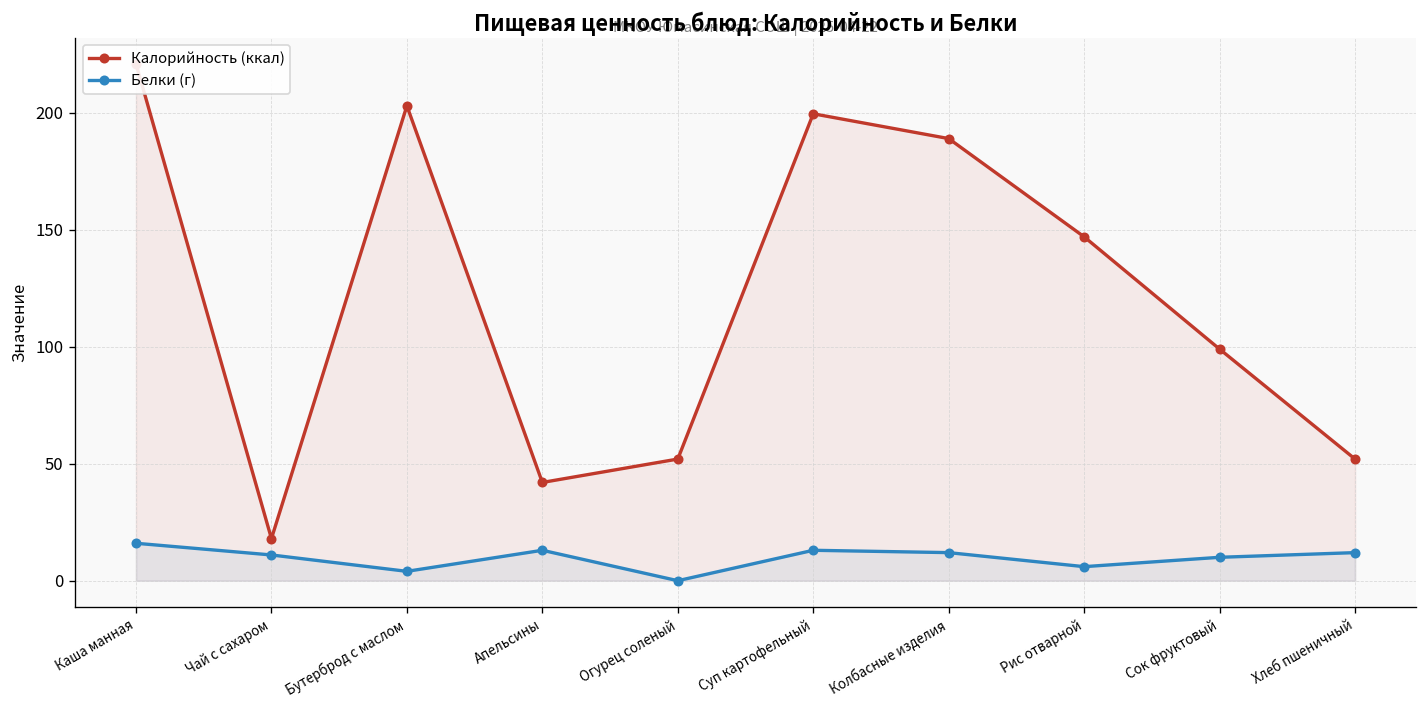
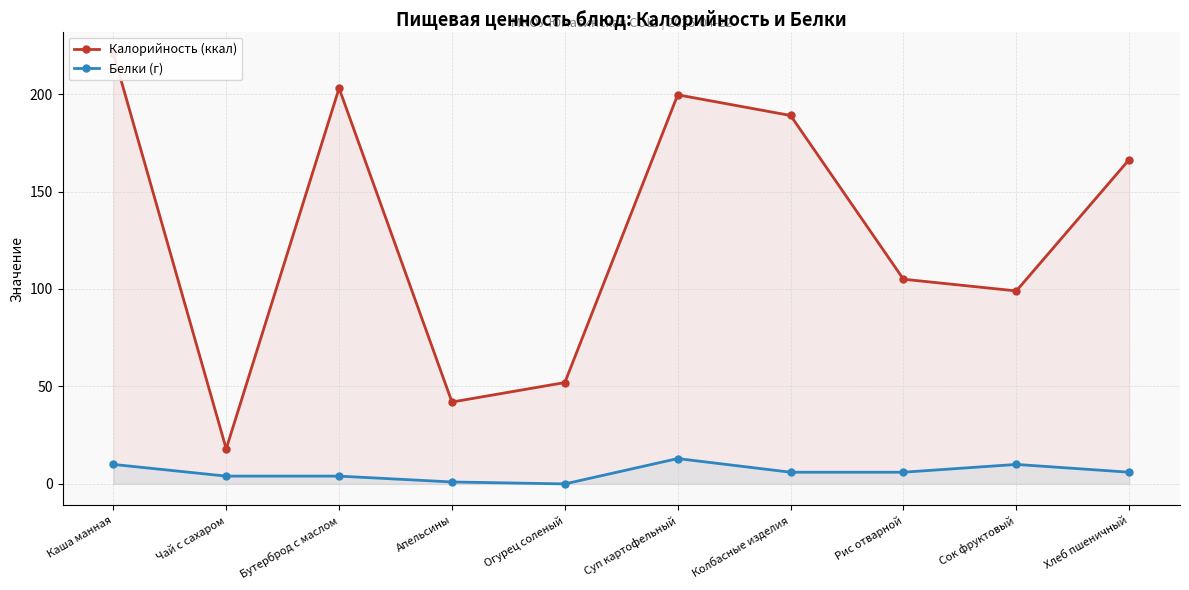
  {
    "Калорийность (ккал)": {
      "Чай с сахаром": 18,
      "Бутерброд с маслом": 203,
      "Апельсины": 42,
      "Огурец соленый": 52,
      "Суп картофельный": 200,
      "Колбасные изделия": 189,
-     "Рис отварной": 147,
+     "Рис отварной": 105,
      "Сок фруктовый": 99,
-     "Хлеб пшеничный": 52
+     "Хлеб пшеничный": 166
    },
    "Белки (г)": {
-     "Каша манная": 16,
-     "Чай с сахаром": 11,
+     "Каша манная": 10,
+     "Чай с сахаром": 4,
      "Бутерброд с маслом": 4,
-     "Апельсины": 13,
+     "Апельсины": 1,
      "Огурец соленый": 0,
      "Суп картофельный": 13,
-     "Колбасные изделия": 12,
+     "Колбасные изделия": 6,
      "Рис отварной": 6,
      "Сок фруктовый": 10,
-     "Хлеб пшеничный": 12
+     "Хлеб пшеничный": 6
    }
  }
